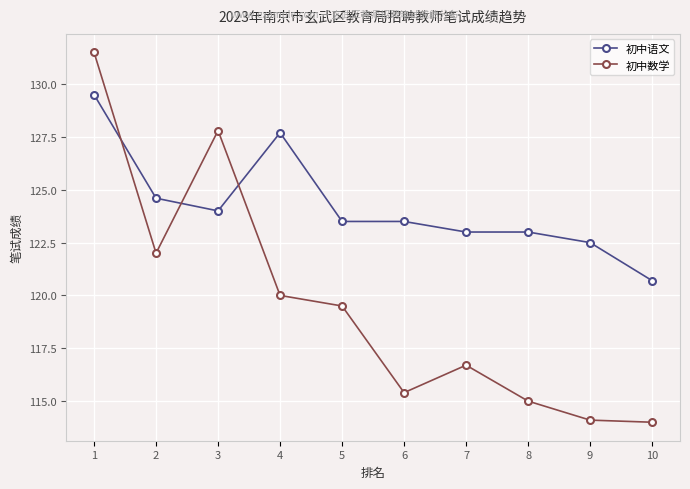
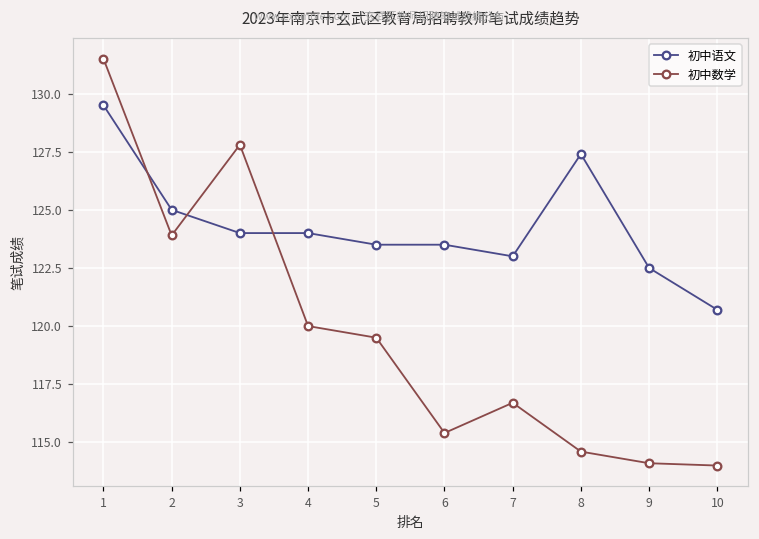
  {
    "初中语文": {
      "1": 129.5,
-     "2": 124.6,
+     "2": 125.0,
      "3": 124.0,
-     "4": 127.7,
+     "4": 124.0,
      "5": 123.5,
      "6": 123.5,
      "7": 123.0,
-     "8": 123.0,
+     "8": 127.4,
      "9": 122.5,
      "10": 120.7
    },
    "初中数学": {
      "1": 131.5,
-     "2": 122.0,
+     "2": 123.9,
      "3": 127.8,
      "4": 120.0,
      "5": 119.5,
      "6": 115.4,
      "7": 116.7,
-     "8": 115.0,
+     "8": 114.6,
      "9": 114.1,
      "10": 114.0
    }
  }
